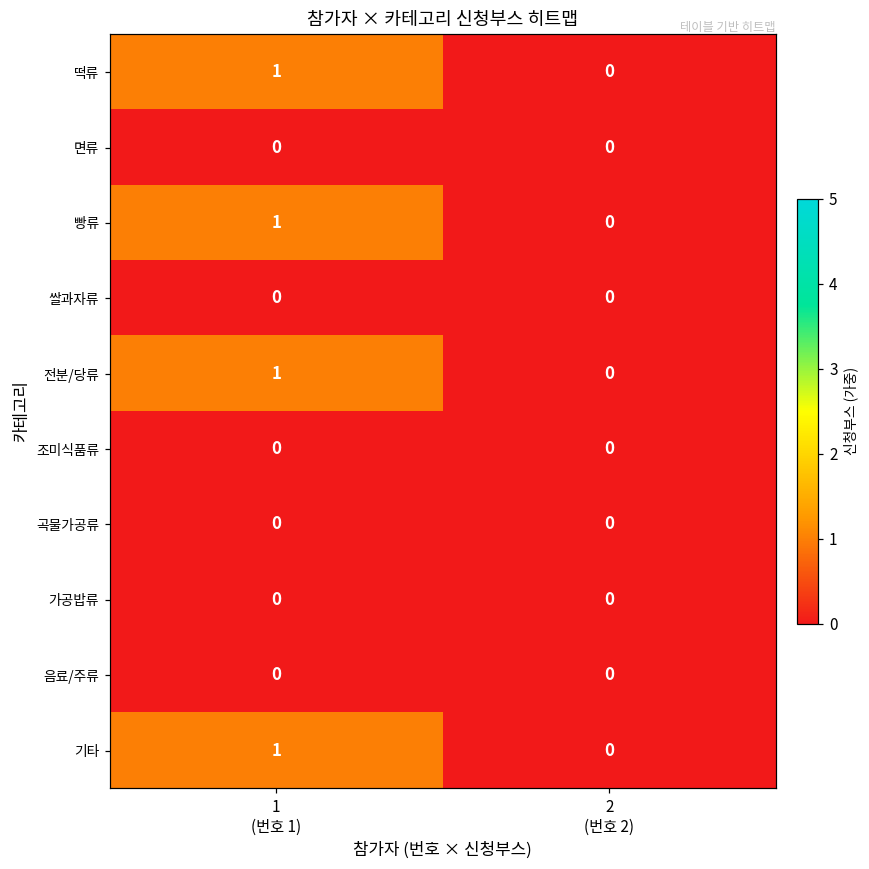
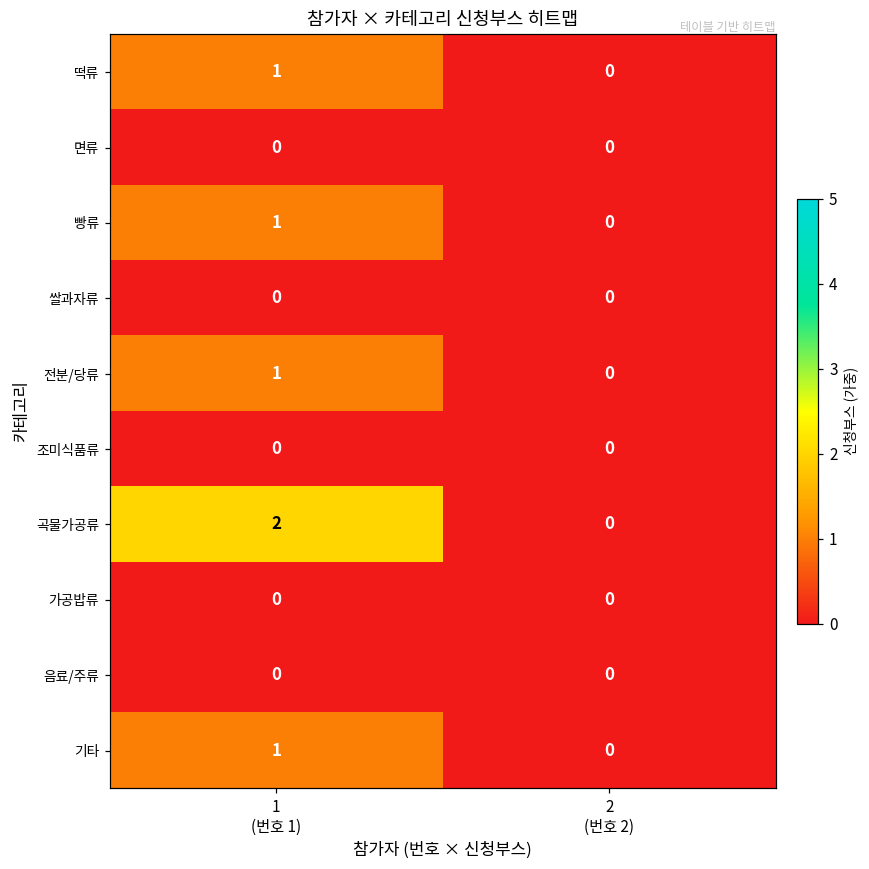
  {
    "떡류": {
      "1 (번호 1)": 1,
      "2 (번호 2)": 0
    },
    "면류": {
      "1 (번호 1)": 0,
      "2 (번호 2)": 0
    },
    "빵류": {
      "1 (번호 1)": 1,
      "2 (번호 2)": 0
    },
    "쌀과자류": {
      "1 (번호 1)": 0,
      "2 (번호 2)": 0
    },
    "전분/당류": {
      "1 (번호 1)": 1,
      "2 (번호 2)": 0
    },
    "조미식품류": {
      "1 (번호 1)": 0,
      "2 (번호 2)": 0
    },
    "곡물가공류": {
-     "1 (번호 1)": 0,
+     "1 (번호 1)": 2,
      "2 (번호 2)": 0
    },
    "가공밥류": {
      "1 (번호 1)": 0,
      "2 (번호 2)": 0
    },
    "음료/주류": {
      "1 (번호 1)": 0,
      "2 (번호 2)": 0
    },
    "기타": {
      "1 (번호 1)": 1,
      "2 (번호 2)": 0
    }
  }
